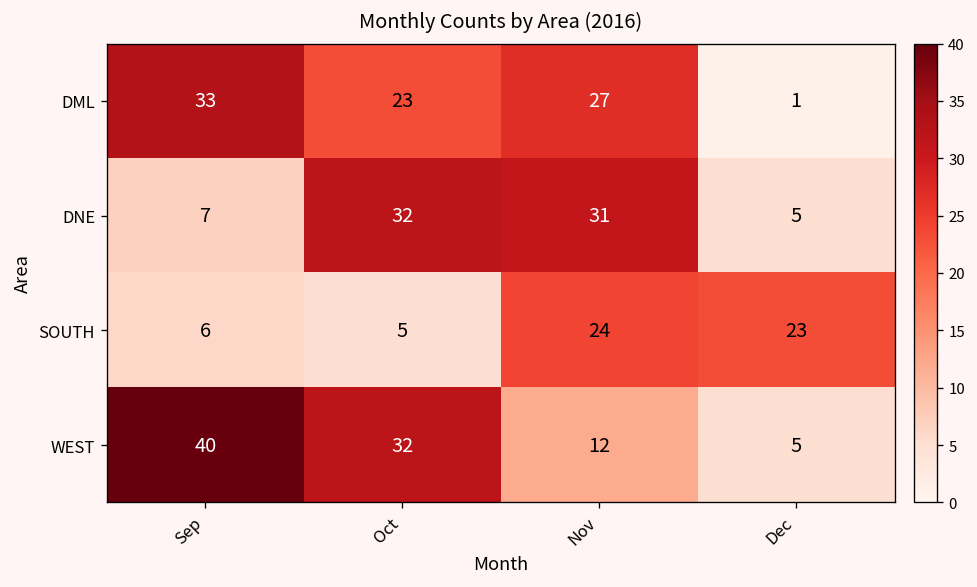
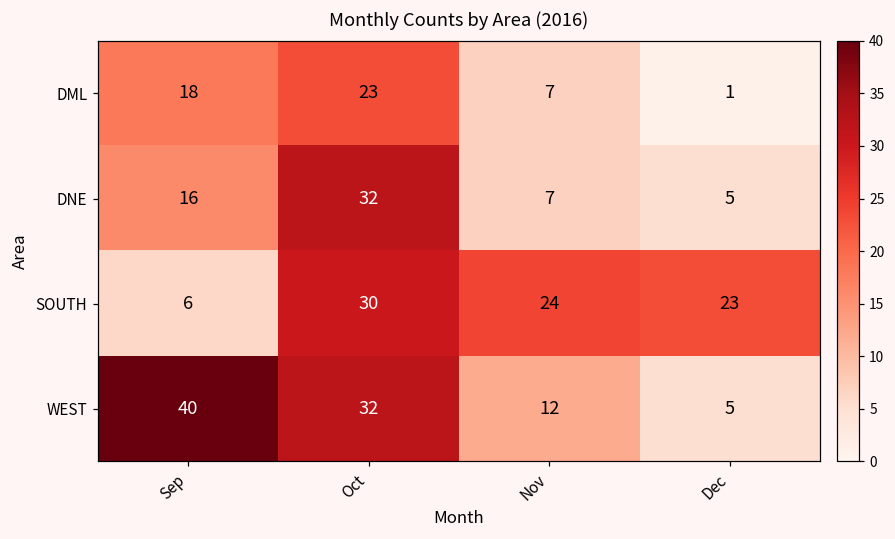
  {
    "DML": {
-     "Sep": 33,
+     "Sep": 18,
      "Oct": 23,
-     "Nov": 27,
+     "Nov": 7,
      "Dec": 1
    },
    "DNE": {
-     "Sep": 7,
+     "Sep": 16,
      "Oct": 32,
-     "Nov": 31,
+     "Nov": 7,
      "Dec": 5
    },
    "SOUTH": {
      "Sep": 6,
-     "Oct": 5,
+     "Oct": 30,
      "Nov": 24,
      "Dec": 23
    },
    "WEST": {
      "Sep": 40,
      "Oct": 32,
      "Nov": 12,
      "Dec": 5
    }
  }
